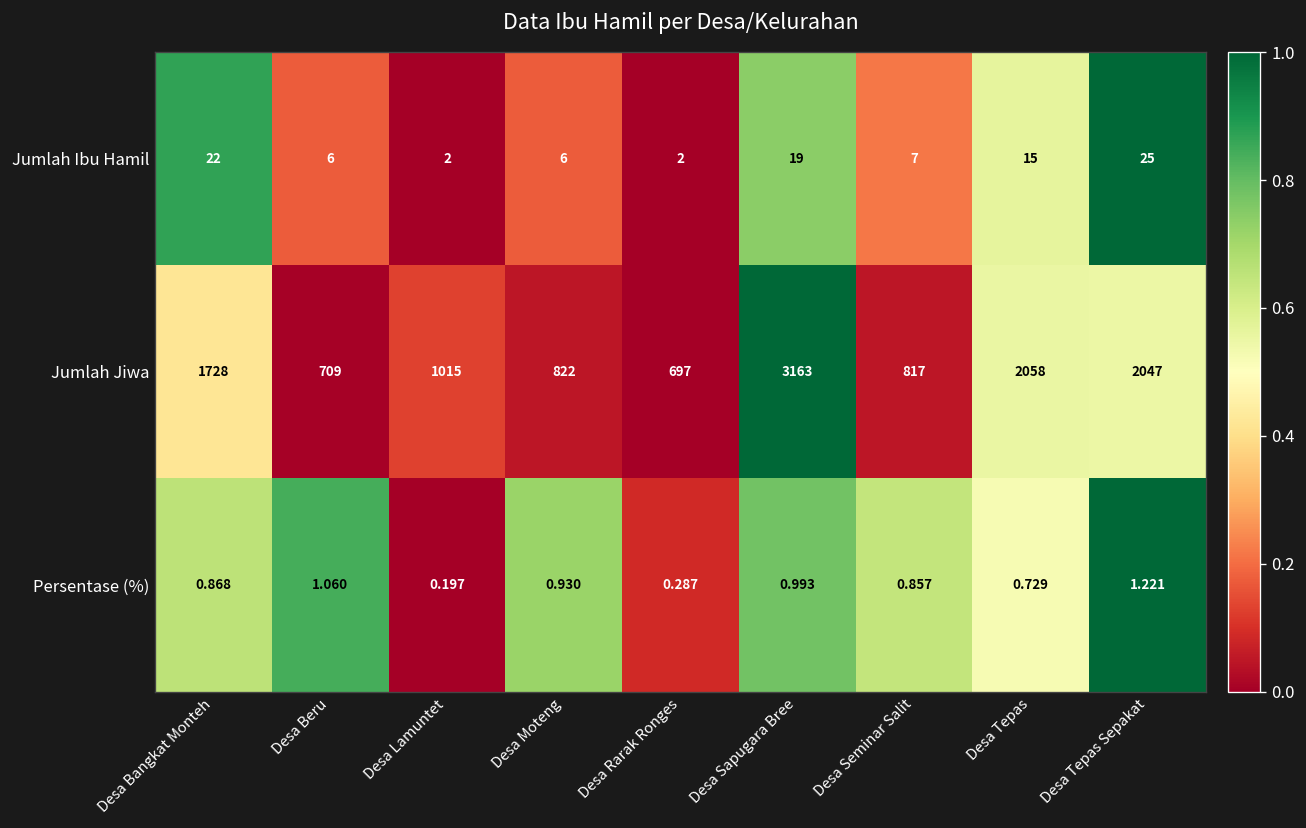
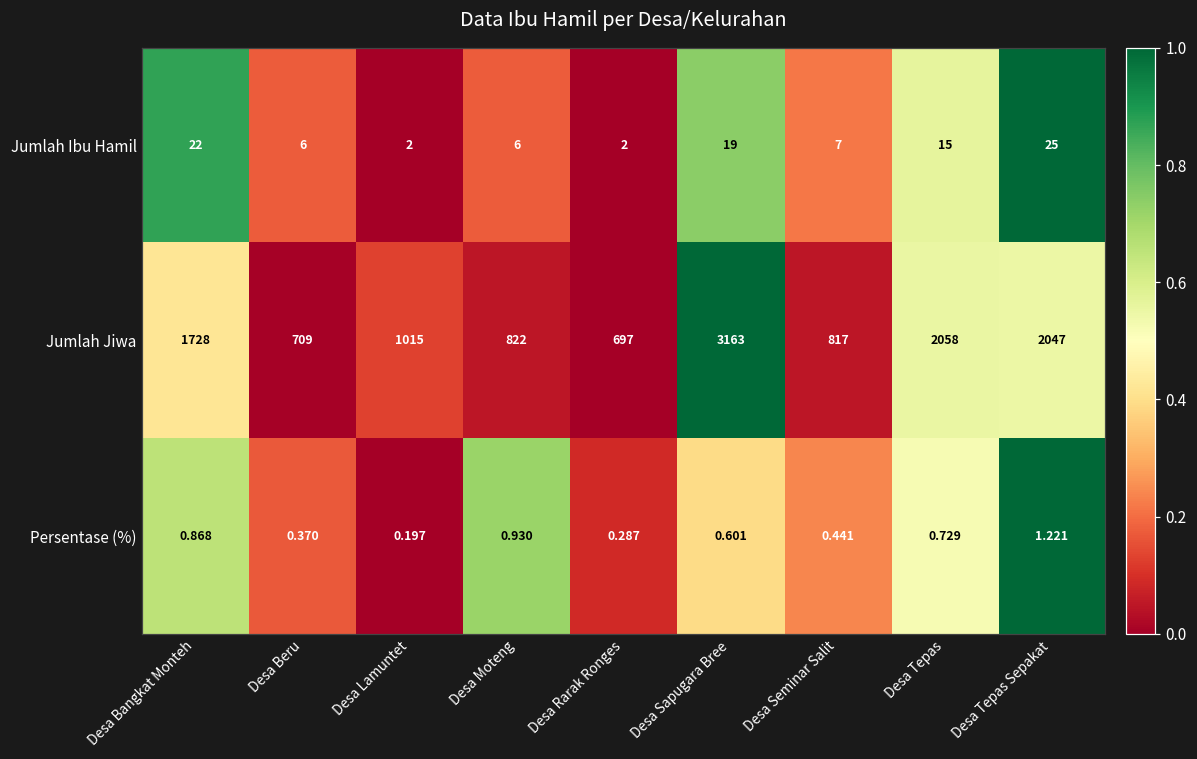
  {
    "Jumlah Ibu Hamil": {
      "Desa Bangkat Monteh": 22,
      "Desa Beru": 6,
      "Desa Lamuntet": 2,
      "Desa Moteng": 6,
      "Desa Rarak Ronges": 2,
      "Desa Sapugara Bree": 19,
      "Desa Seminar Salit": 7,
      "Desa Tepas": 15,
      "Desa Tepas Sepakat": 25
    },
    "Jumlah Jiwa": {
      "Desa Bangkat Monteh": 1728,
      "Desa Beru": 709,
      "Desa Lamuntet": 1015,
      "Desa Moteng": 822,
      "Desa Rarak Ronges": 697,
      "Desa Sapugara Bree": 3163,
      "Desa Seminar Salit": 817,
      "Desa Tepas": 2058,
      "Desa Tepas Sepakat": 2047
    },
    "Persentase (%)": {
      "Desa Bangkat Monteh": 0.868,
-     "Desa Beru": 1.060,
+     "Desa Beru": 0.370,
      "Desa Lamuntet": 0.197,
      "Desa Moteng": 0.930,
      "Desa Rarak Ronges": 0.287,
-     "Desa Sapugara Bree": 0.993,
-     "Desa Seminar Salit": 0.857,
+     "Desa Sapugara Bree": 0.601,
+     "Desa Seminar Salit": 0.441,
      "Desa Tepas": 0.729,
      "Desa Tepas Sepakat": 1.221
    }
  }
